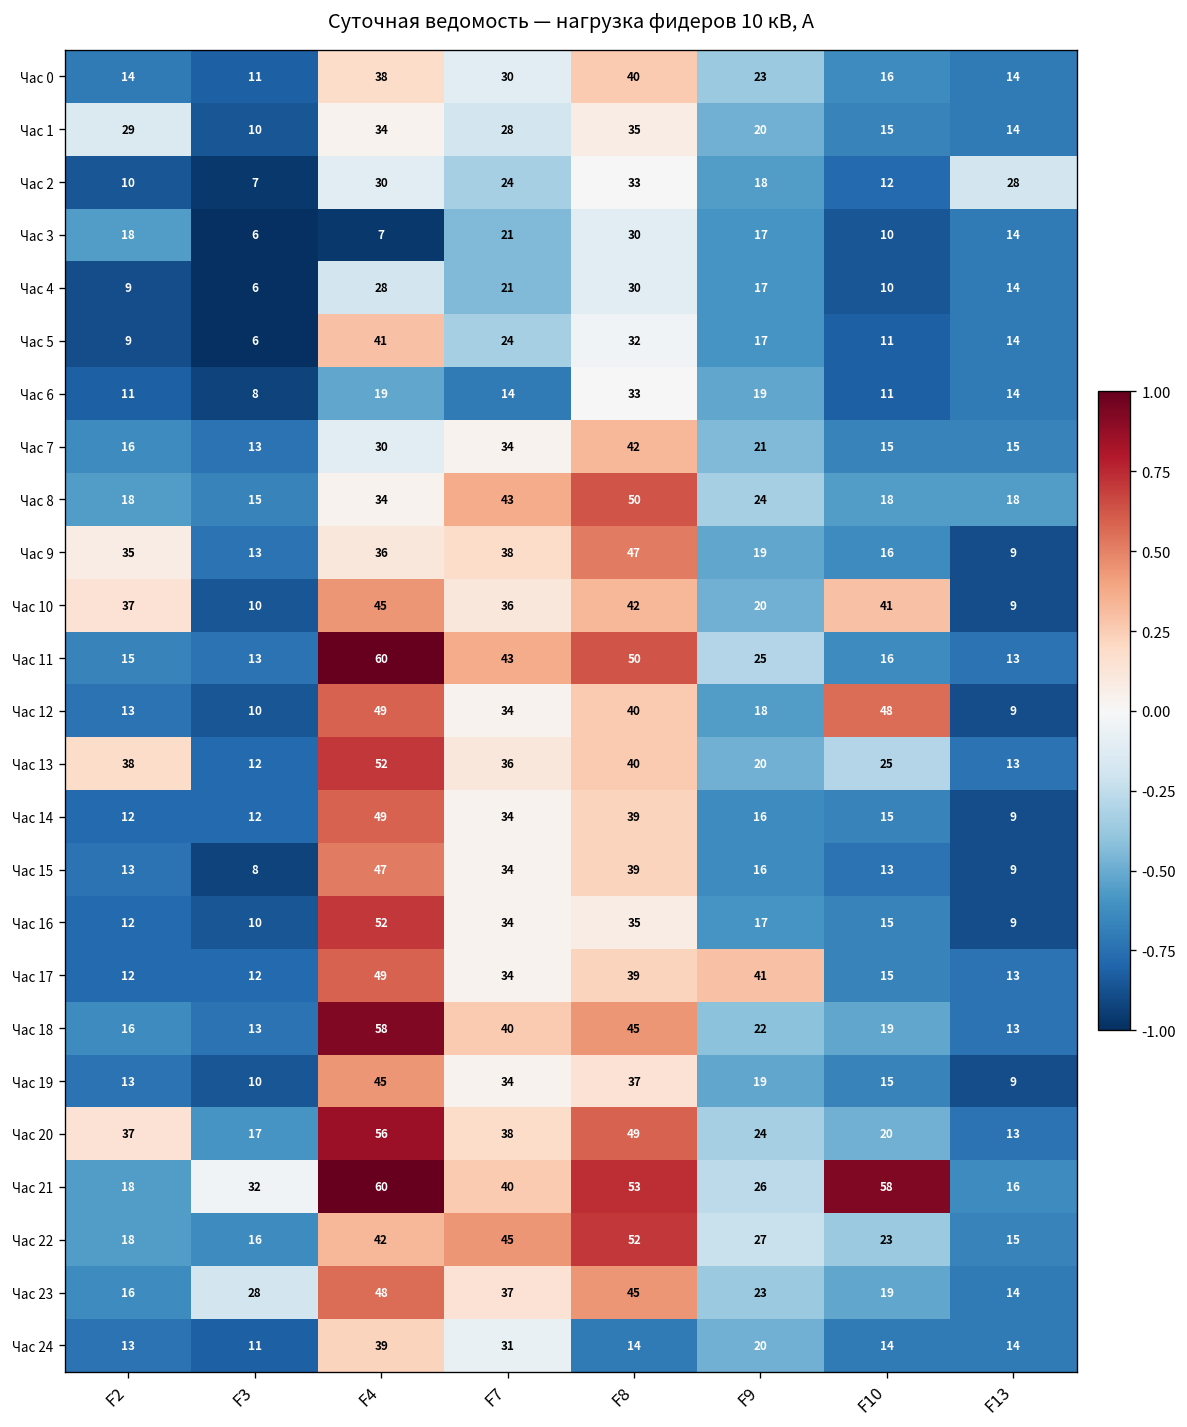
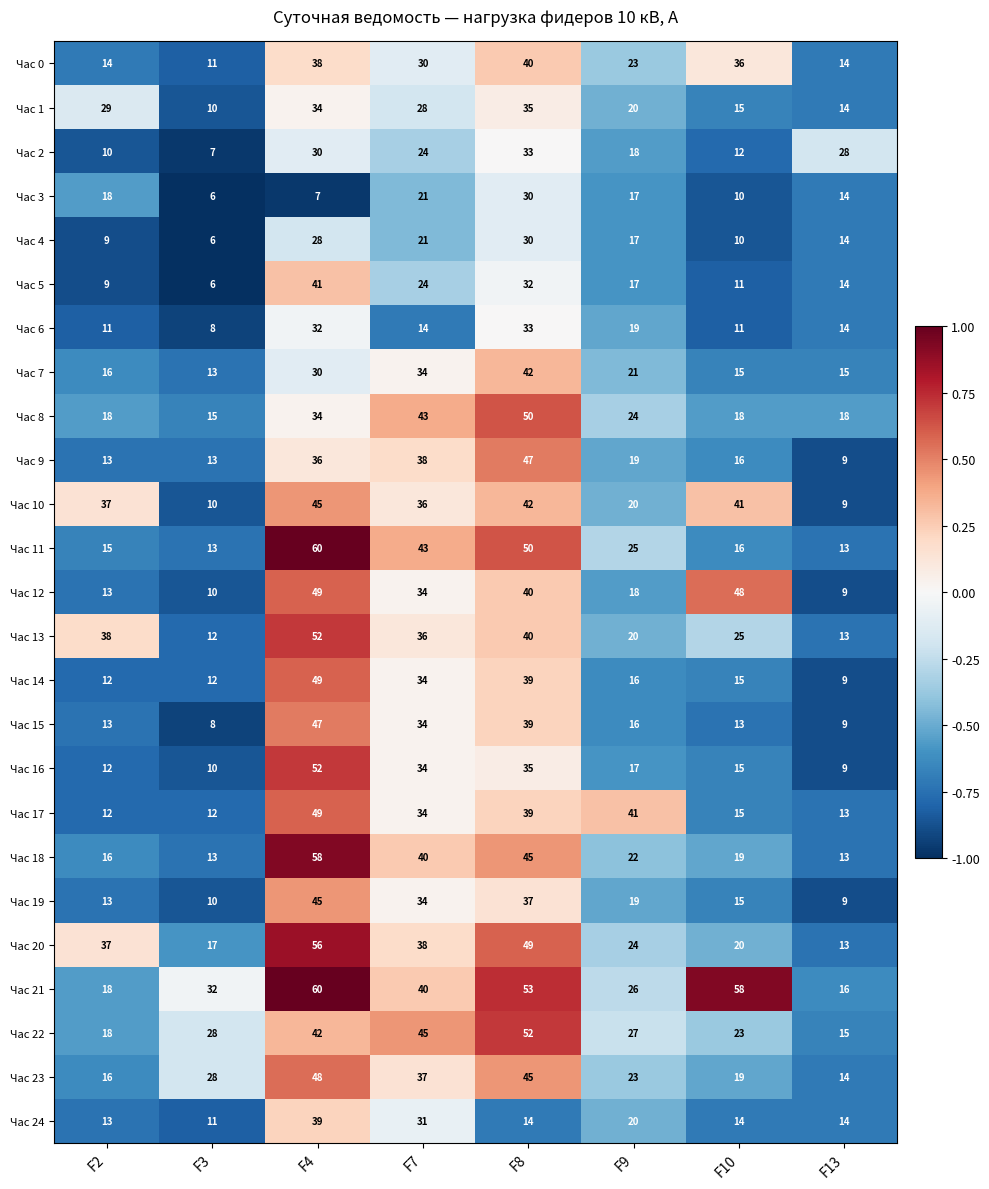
  {
    "Час 0": {
      "F2": 14,
      "F3": 11,
      "F4": 38,
      "F7": 30,
      "F8": 40,
      "F9": 23,
-     "F10": 16,
+     "F10": 36,
      "F13": 14
    },
    "Час 1": {
      "F2": 29,
      "F3": 10,
      "F4": 34,
      "F7": 28,
      "F8": 35,
      "F9": 20,
      "F10": 15,
      "F13": 14
    },
    "Час 2": {
      "F2": 10,
      "F3": 7,
      "F4": 30,
      "F7": 24,
      "F8": 33,
      "F9": 18,
      "F10": 12,
      "F13": 28
    },
    "Час 3": {
      "F2": 18,
      "F3": 6,
      "F4": 7,
      "F7": 21,
      "F8": 30,
      "F9": 17,
      "F10": 10,
      "F13": 14
    },
    "Час 4": {
      "F2": 9,
      "F3": 6,
      "F4": 28,
      "F7": 21,
      "F8": 30,
      "F9": 17,
      "F10": 10,
      "F13": 14
    },
    "Час 5": {
      "F2": 9,
      "F3": 6,
      "F4": 41,
      "F7": 24,
      "F8": 32,
      "F9": 17,
      "F10": 11,
      "F13": 14
    },
    "Час 6": {
      "F2": 11,
      "F3": 8,
-     "F4": 19,
+     "F4": 32,
      "F7": 14,
      "F8": 33,
      "F9": 19,
      "F10": 11,
      "F13": 14
    },
    "Час 7": {
      "F2": 16,
      "F3": 13,
      "F4": 30,
      "F7": 34,
      "F8": 42,
      "F9": 21,
      "F10": 15,
      "F13": 15
    },
    "Час 8": {
      "F2": 18,
      "F3": 15,
      "F4": 34,
      "F7": 43,
      "F8": 50,
      "F9": 24,
      "F10": 18,
      "F13": 18
    },
    "Час 9": {
-     "F2": 35,
+     "F2": 13,
      "F3": 13,
      "F4": 36,
      "F7": 38,
      "F8": 47,
      "F9": 19,
      "F10": 16,
      "F13": 9
    },
    "Час 10": {
      "F2": 37,
      "F3": 10,
      "F4": 45,
      "F7": 36,
      "F8": 42,
      "F9": 20,
      "F10": 41,
      "F13": 9
    },
    "Час 11": {
      "F2": 15,
      "F3": 13,
      "F4": 60,
      "F7": 43,
      "F8": 50,
      "F9": 25,
      "F10": 16,
      "F13": 13
    },
    "Час 12": {
      "F2": 13,
      "F3": 10,
      "F4": 49,
      "F7": 34,
      "F8": 40,
      "F9": 18,
      "F10": 48,
      "F13": 9
    },
    "Час 13": {
      "F2": 38,
      "F3": 12,
      "F4": 52,
      "F7": 36,
      "F8": 40,
      "F9": 20,
      "F10": 25,
      "F13": 13
    },
    "Час 14": {
      "F2": 12,
      "F3": 12,
      "F4": 49,
      "F7": 34,
      "F8": 39,
      "F9": 16,
      "F10": 15,
      "F13": 9
    },
    "Час 15": {
      "F2": 13,
      "F3": 8,
      "F4": 47,
      "F7": 34,
      "F8": 39,
      "F9": 16,
      "F10": 13,
      "F13": 9
    },
    "Час 16": {
      "F2": 12,
      "F3": 10,
      "F4": 52,
      "F7": 34,
      "F8": 35,
      "F9": 17,
      "F10": 15,
      "F13": 9
    },
    "Час 17": {
      "F2": 12,
      "F3": 12,
      "F4": 49,
      "F7": 34,
      "F8": 39,
      "F9": 41,
      "F10": 15,
      "F13": 13
    },
    "Час 18": {
      "F2": 16,
      "F3": 13,
      "F4": 58,
      "F7": 40,
      "F8": 45,
      "F9": 22,
      "F10": 19,
      "F13": 13
    },
    "Час 19": {
      "F2": 13,
      "F3": 10,
      "F4": 45,
      "F7": 34,
      "F8": 37,
      "F9": 19,
      "F10": 15,
      "F13": 9
    },
    "Час 20": {
      "F2": 37,
      "F3": 17,
      "F4": 56,
      "F7": 38,
      "F8": 49,
      "F9": 24,
      "F10": 20,
      "F13": 13
    },
    "Час 21": {
      "F2": 18,
      "F3": 32,
      "F4": 60,
      "F7": 40,
      "F8": 53,
      "F9": 26,
      "F10": 58,
      "F13": 16
    },
    "Час 22": {
      "F2": 18,
-     "F3": 16,
+     "F3": 28,
      "F4": 42,
      "F7": 45,
      "F8": 52,
      "F9": 27,
      "F10": 23,
      "F13": 15
    },
    "Час 23": {
      "F2": 16,
      "F3": 28,
      "F4": 48,
      "F7": 37,
      "F8": 45,
      "F9": 23,
      "F10": 19,
      "F13": 14
    },
    "Час 24": {
      "F2": 13,
      "F3": 11,
      "F4": 39,
      "F7": 31,
      "F8": 14,
      "F9": 20,
      "F10": 14,
      "F13": 14
    }
  }
